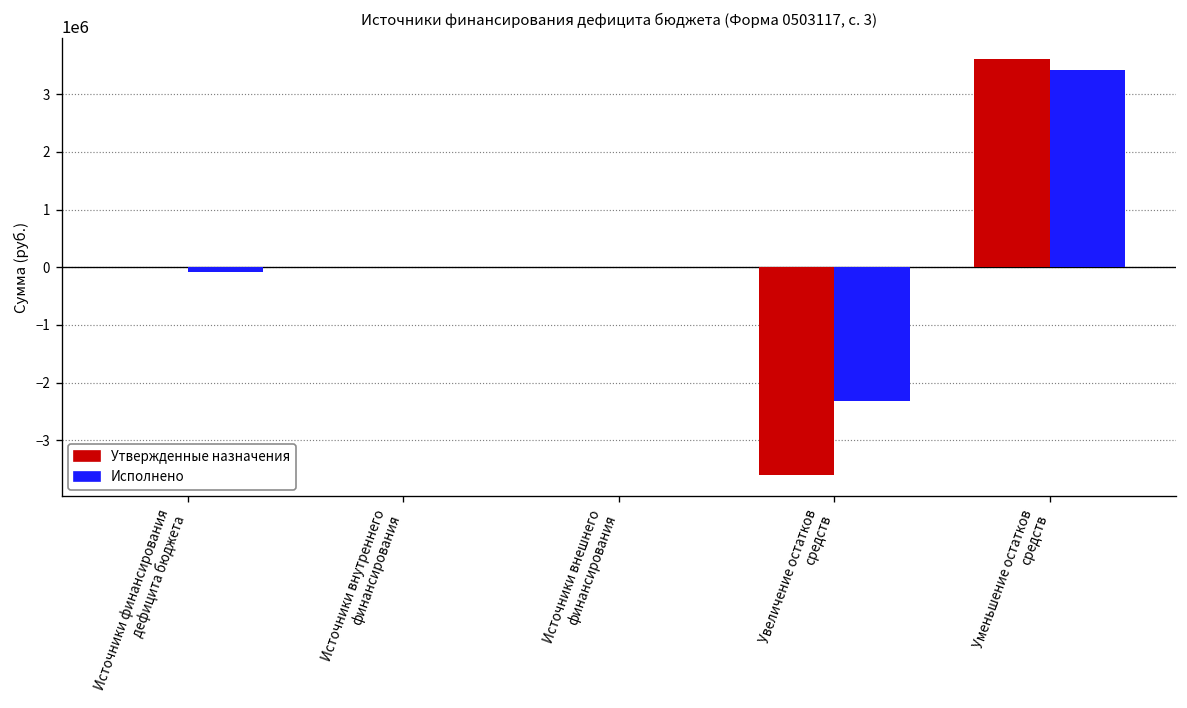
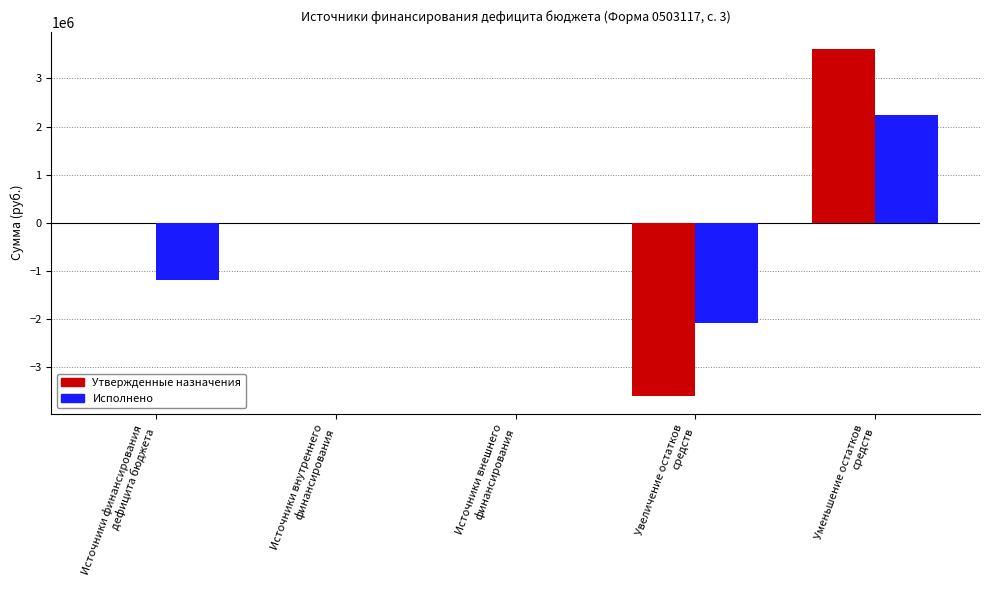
  {
    "Утвержденные назначения": {
      "Источники финансирования дефицита бюджета": 0,
      "Источники внутреннего финансирования": 0,
      "Источники внешнего финансирования": 0,
      "Увеличение остатков средств": -3600000,
      "Уменьшение остатков средств": 3600000
    },
    "Исполнено": {
-     "Источники финансирования дефицита бюджета": -100000,
+     "Источники финансирования дефицита бюджета": -1200000,
      "Источники внутреннего финансирования": 0,
      "Источники внешнего финансирования": 0,
-     "Увеличение остатков средств": -2300000,
-     "Уменьшение остатков средств": 3400000
+     "Увеличение остатков средств": -2100000,
+     "Уменьшение остатков средств": 2200000
    }
  }
